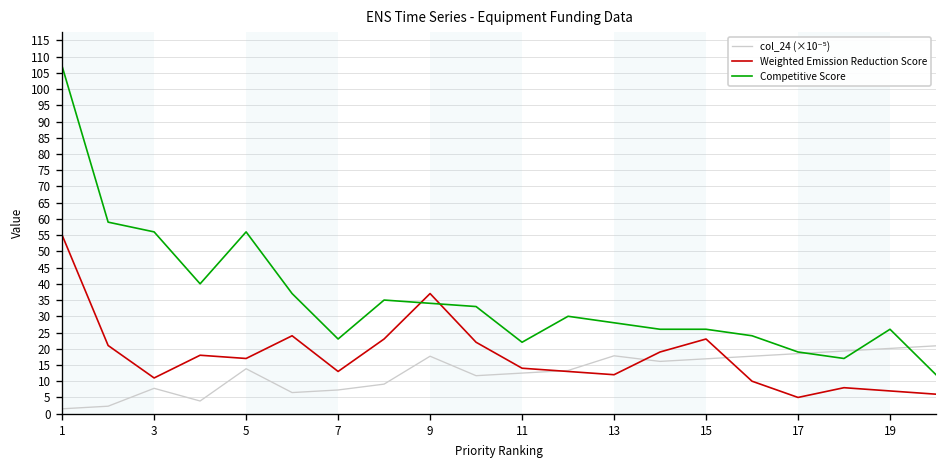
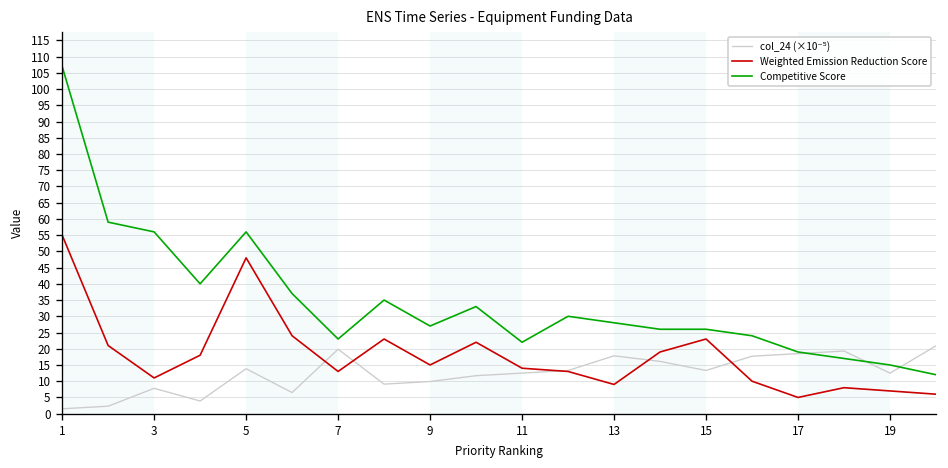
  {
    "col_24 (×10⁻⁵)": {
      "1": 2,
      "3": 8,
      "5": 14,
-     "7": 7,
-     "9": 18,
+     "7": 20,
+     "9": 10,
      "11": 13,
      "13": 18,
-     "15": 17,
-     "19": 20
+     "15": 13,
+     "19": 12
    },
    "Weighted Emission Reduction Score": {
      "1": 55,
      "3": 11,
-     "5": 17,
+     "5": 48,
      "7": 13,
-     "9": 37,
+     "9": 15,
      "11": 14,
-     "13": 12,
+     "13": 9,
      "15": 23,
      "17": 5,
      "19": 7
    },
    "Competitive Score": {
      "1": 107,
      "3": 56,
      "5": 56,
      "7": 23,
-     "9": 34,
+     "9": 27,
      "11": 22,
      "13": 28,
      "15": 26,
-     "19": 26
+     "19": 15
    }
  }
